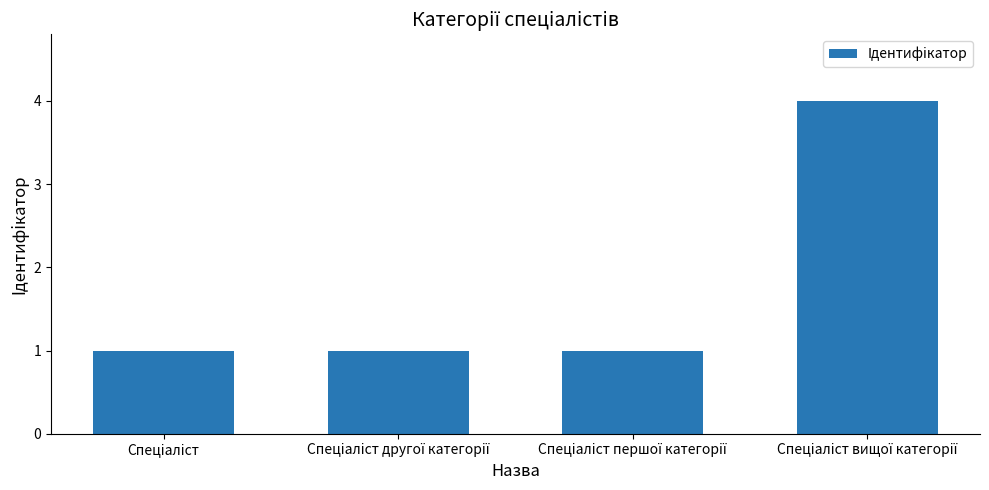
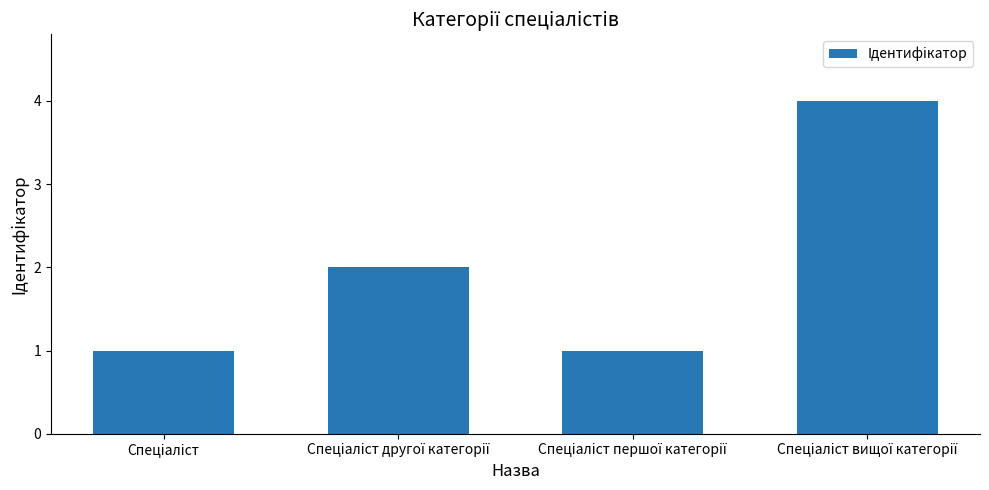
  {
    "Спеціаліст": 1,
-   "Спеціаліст другої категорії": 1,
+   "Спеціаліст другої категорії": 2,
    "Спеціаліст першої категорії": 1,
    "Спеціаліст вищої категорії": 4
  }
